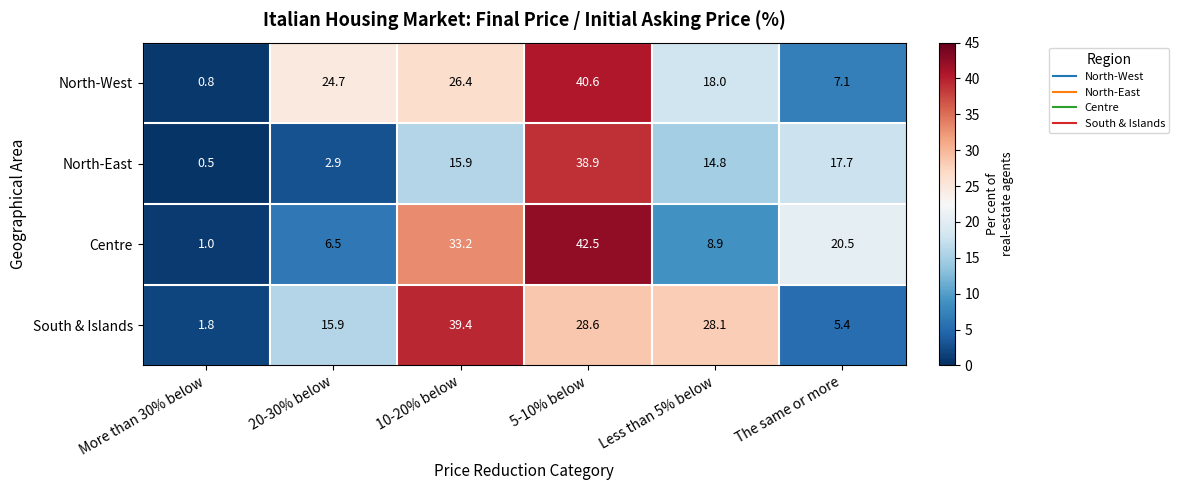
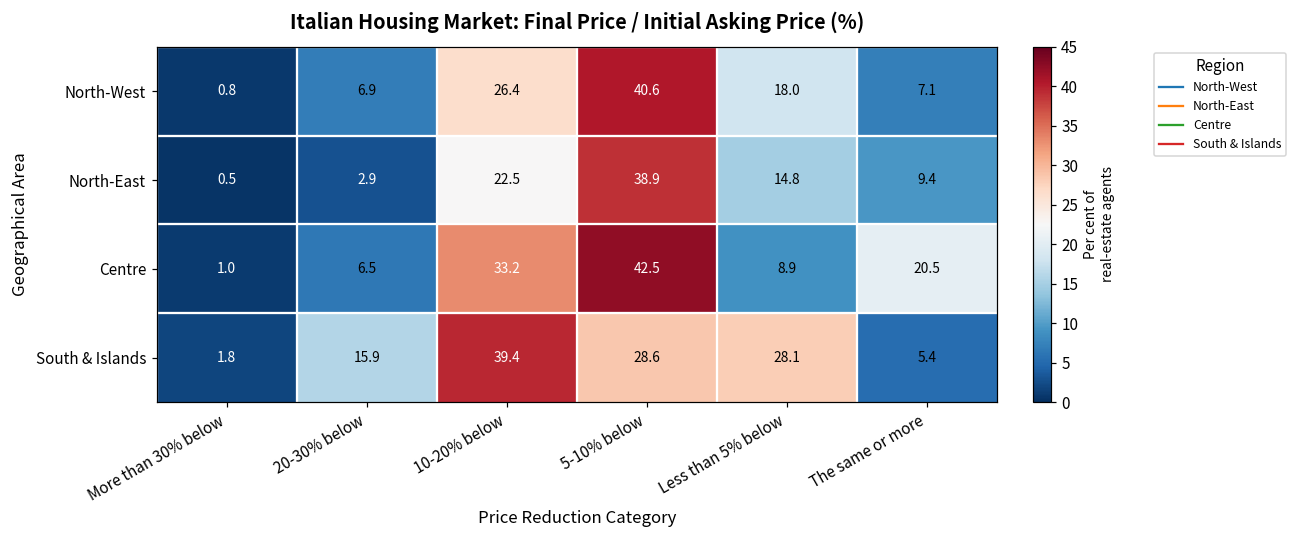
  {
    "North-West": {
      "More than 30% below": 0.8,
-     "20-30% below": 24.7,
+     "20-30% below": 6.9,
      "10-20% below": 26.4,
      "5-10% below": 40.6,
      "Less than 5% below": 18.0,
      "The same or more": 7.1
    },
    "North-East": {
      "More than 30% below": 0.5,
      "20-30% below": 2.9,
-     "10-20% below": 15.9,
+     "10-20% below": 22.5,
      "5-10% below": 38.9,
      "Less than 5% below": 14.8,
-     "The same or more": 17.7
+     "The same or more": 9.4
    },
    "Centre": {
      "More than 30% below": 1.0,
      "20-30% below": 6.5,
      "10-20% below": 33.2,
      "5-10% below": 42.5,
      "Less than 5% below": 8.9,
      "The same or more": 20.5
    },
    "South & Islands": {
      "More than 30% below": 1.8,
      "20-30% below": 15.9,
      "10-20% below": 39.4,
      "5-10% below": 28.6,
      "Less than 5% below": 28.1,
      "The same or more": 5.4
    }
  }
